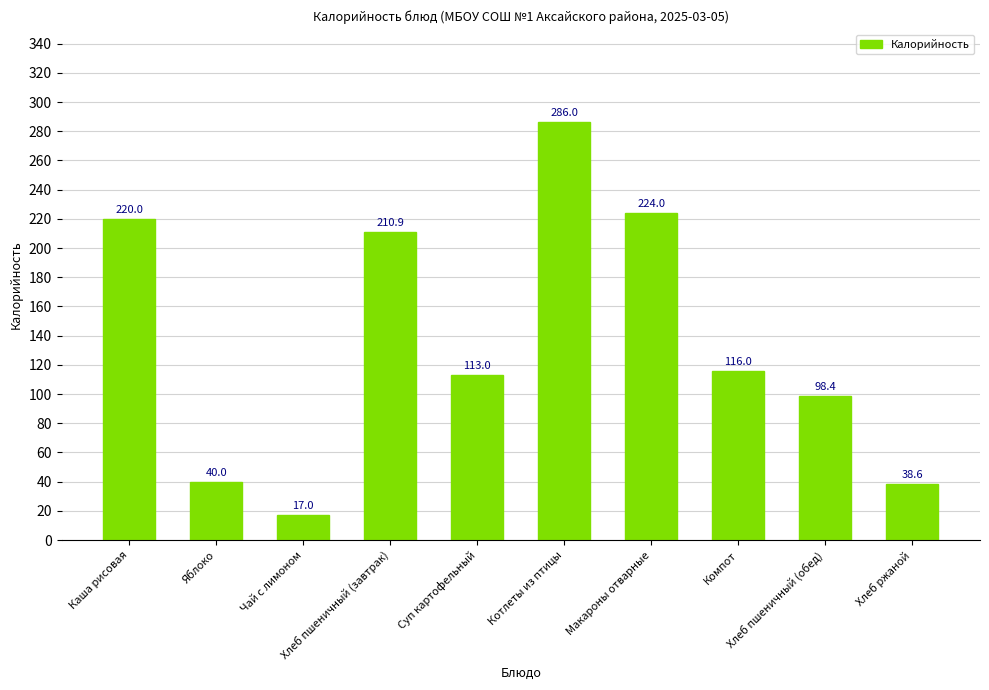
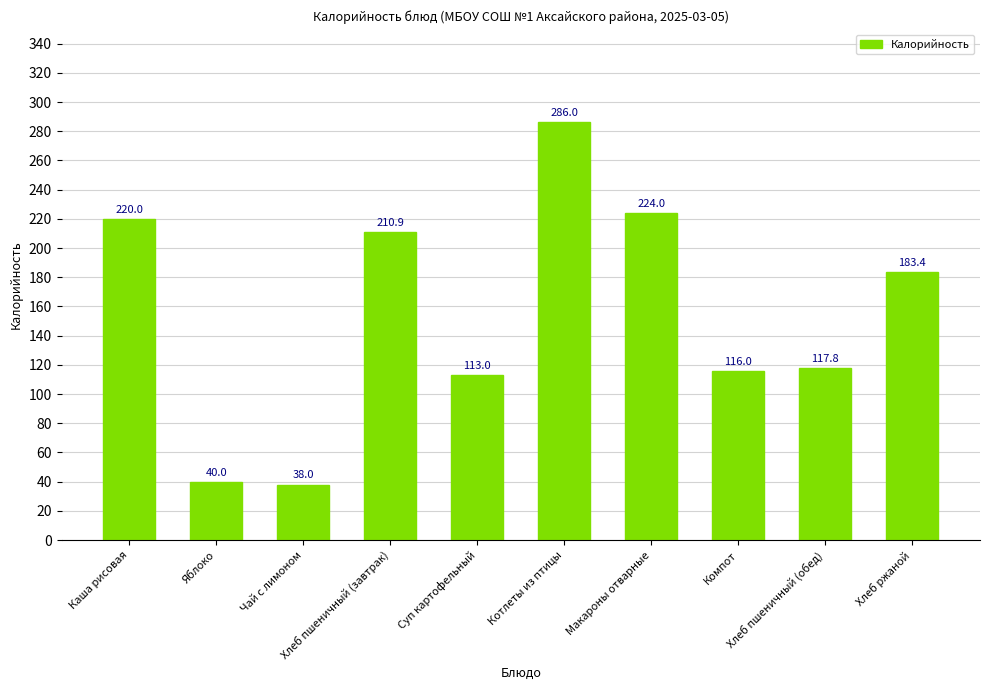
  {
    "Каша рисовая": 220.0,
    "Яблоко": 40.0,
-   "Чай с лимоном": 17.0,
+   "Чай с лимоном": 38.0,
    "Хлеб пшеничный (завтрак)": 210.9,
    "Суп картофельный": 113.0,
    "Котлеты из птицы": 286.0,
    "Макароны отварные": 224.0,
    "Компот": 116.0,
-   "Хлеб пшеничный (обед)": 98.4,
-   "Хлеб ржаной": 38.6
+   "Хлеб пшеничный (обед)": 117.8,
+   "Хлеб ржаной": 183.4
  }
